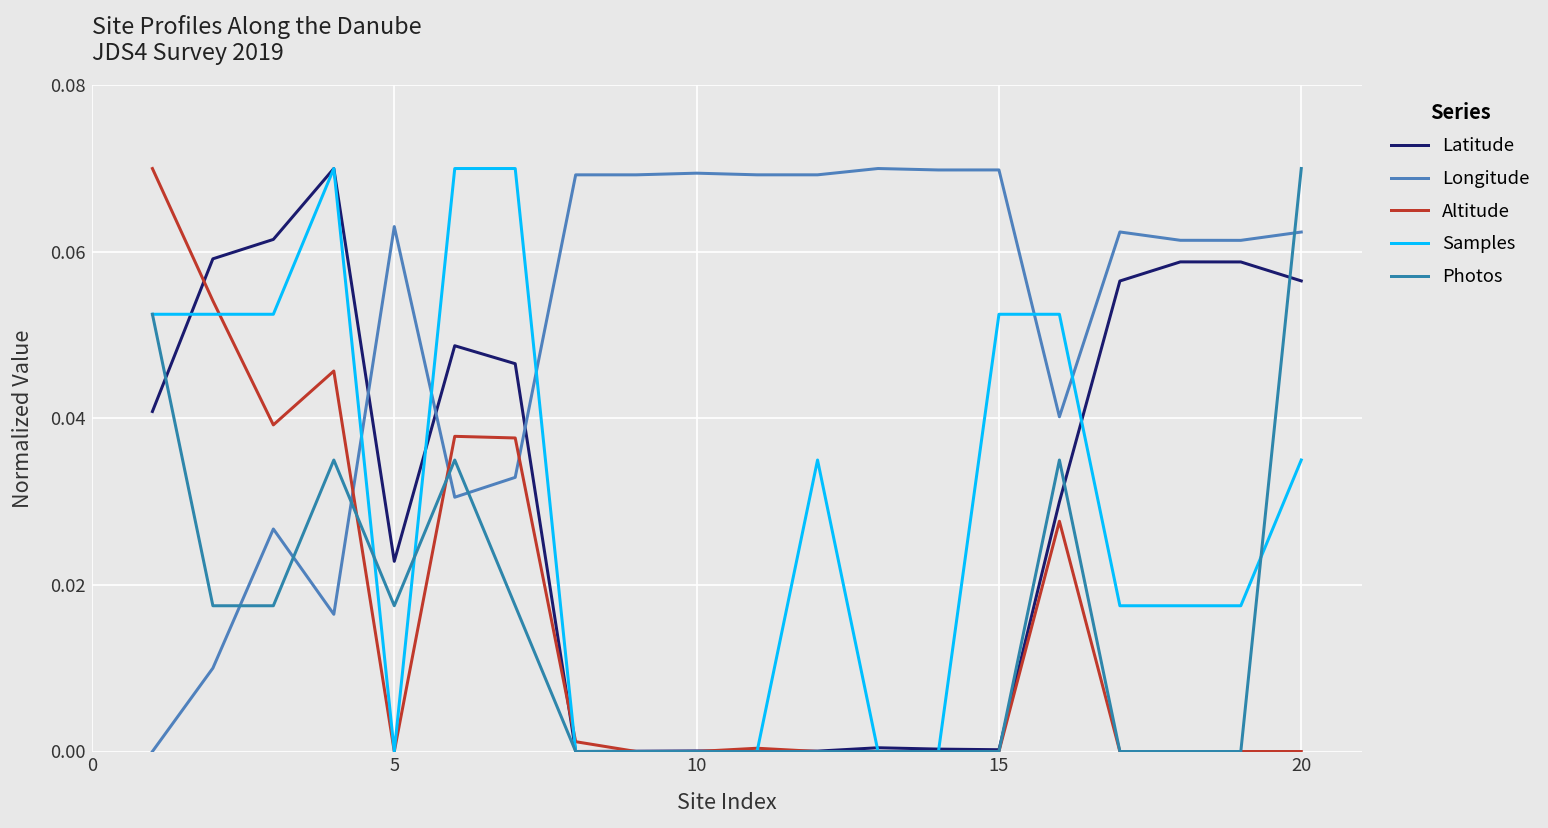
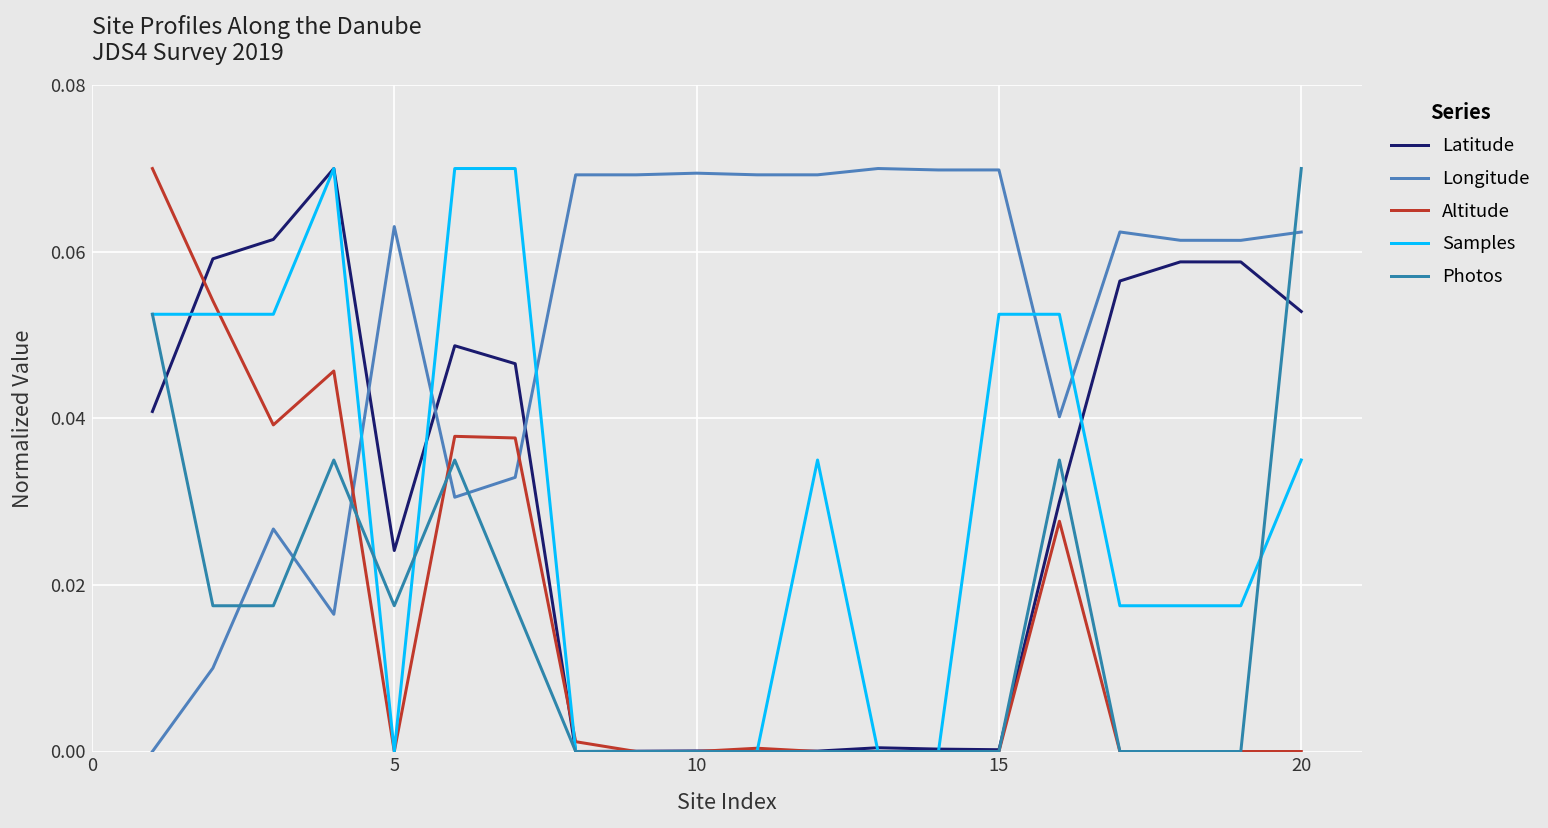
  {
    "Latitude": {
-     "5": 0.023,
-     "20": 0.057
+     "5": 0.024,
+     "20": 0.053
    },
    "Altitude": {
      "20": 0.000
    },
    "Samples": {
      "15": 0.053,
      "20": 0.035
    }
  }
